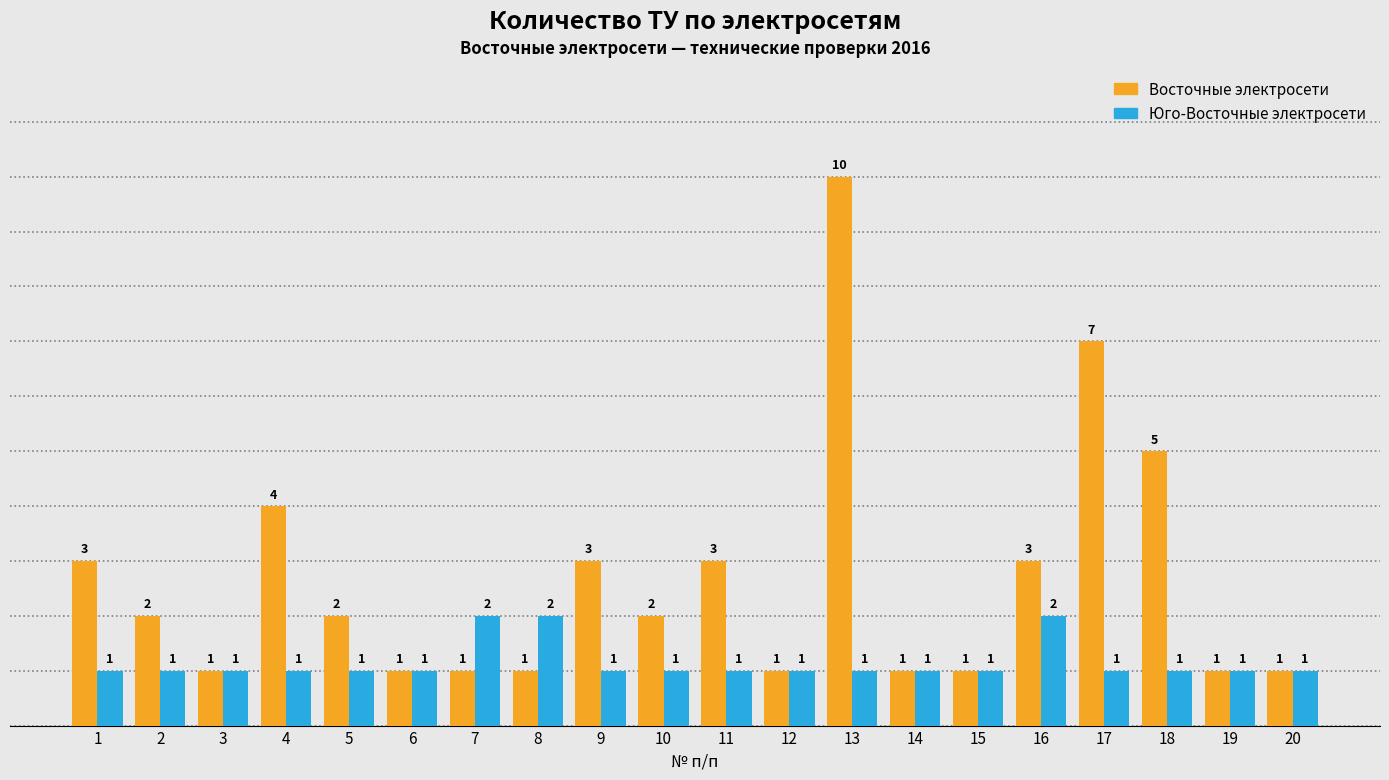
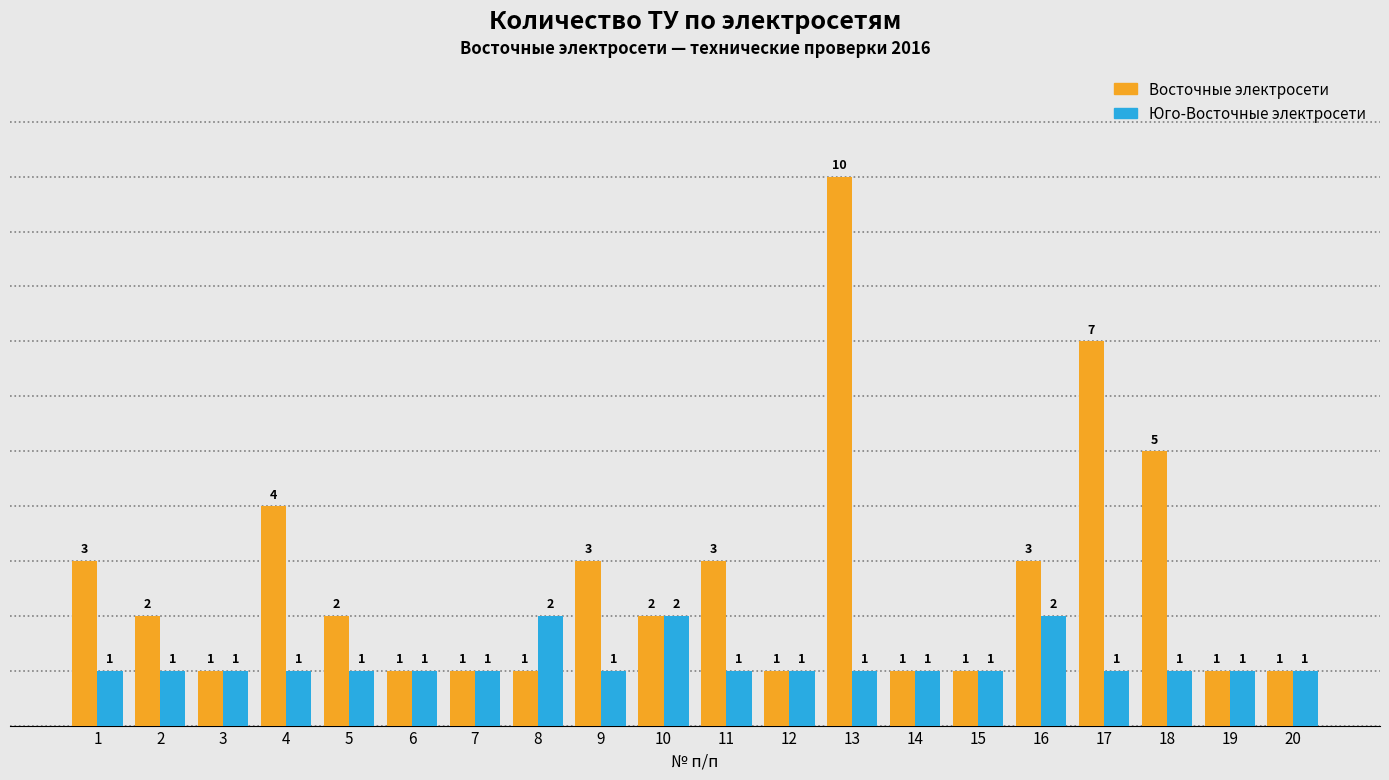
  {
    "Восточные электросети": {
      "1": 3,
      "2": 2,
      "3": 1,
      "4": 4,
      "5": 2,
      "6": 1,
      "7": 1,
      "8": 1,
      "9": 3,
      "10": 2,
      "11": 3,
      "12": 1,
      "13": 10,
      "14": 1,
      "15": 1,
      "16": 3,
      "17": 7,
      "18": 5,
      "19": 1,
      "20": 1
    },
    "Юго-Восточные электросети": {
      "1": 1,
      "2": 1,
      "3": 1,
      "4": 1,
      "5": 1,
      "6": 1,
-     "7": 2,
+     "7": 1,
      "8": 2,
      "9": 1,
-     "10": 1,
+     "10": 2,
      "11": 1,
      "12": 1,
      "13": 1,
      "14": 1,
      "15": 1,
      "16": 2,
      "17": 1,
      "18": 1,
      "19": 1,
      "20": 1
    }
  }
